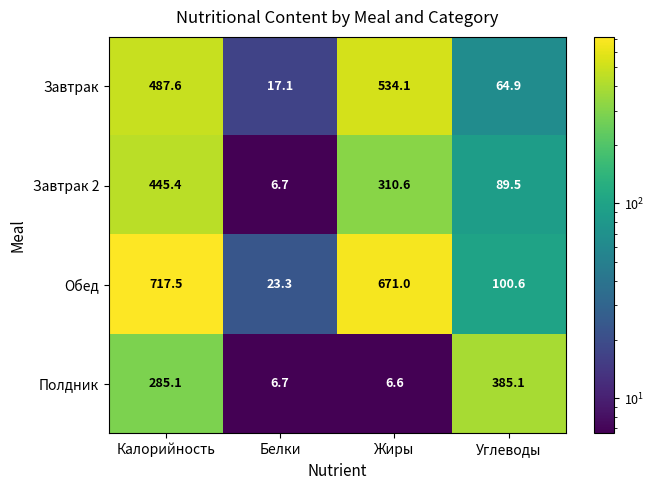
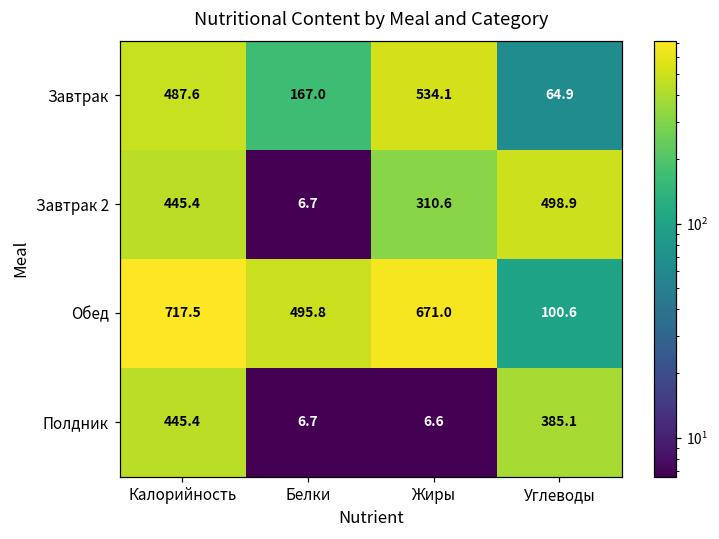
  {
    "Завтрак": {
      "Калорийность": 487.6,
-     "Белки": 17.1,
+     "Белки": 167.0,
      "Жиры": 534.1,
      "Углеводы": 64.9
    },
    "Завтрак 2": {
      "Калорийность": 445.4,
      "Белки": 6.7,
      "Жиры": 310.6,
-     "Углеводы": 89.5
+     "Углеводы": 498.9
    },
    "Обед": {
      "Калорийность": 717.5,
-     "Белки": 23.3,
+     "Белки": 495.8,
      "Жиры": 671.0,
      "Углеводы": 100.6
    },
    "Полдник": {
-     "Калорийность": 285.1,
+     "Калорийность": 445.4,
      "Белки": 6.7,
      "Жиры": 6.6,
      "Углеводы": 385.1
    }
  }
